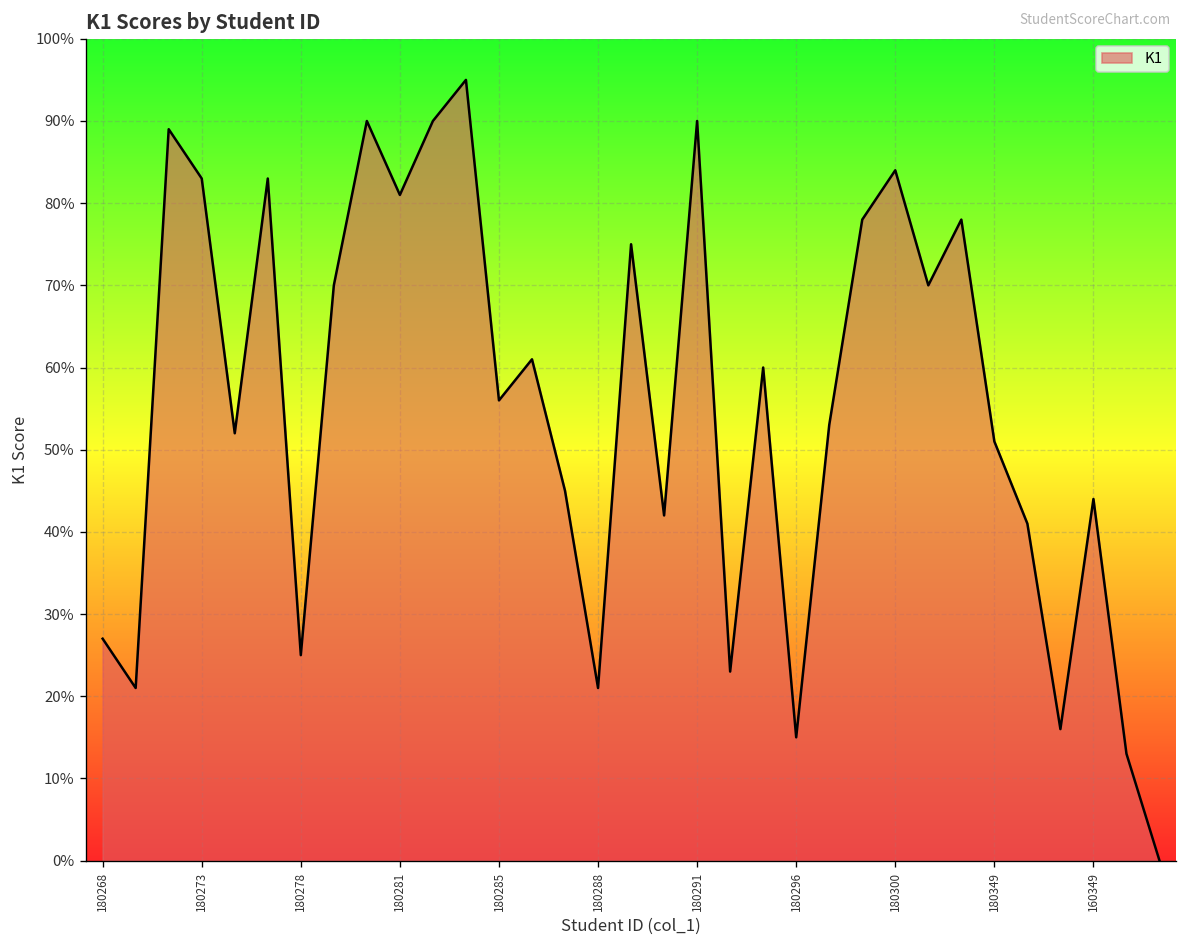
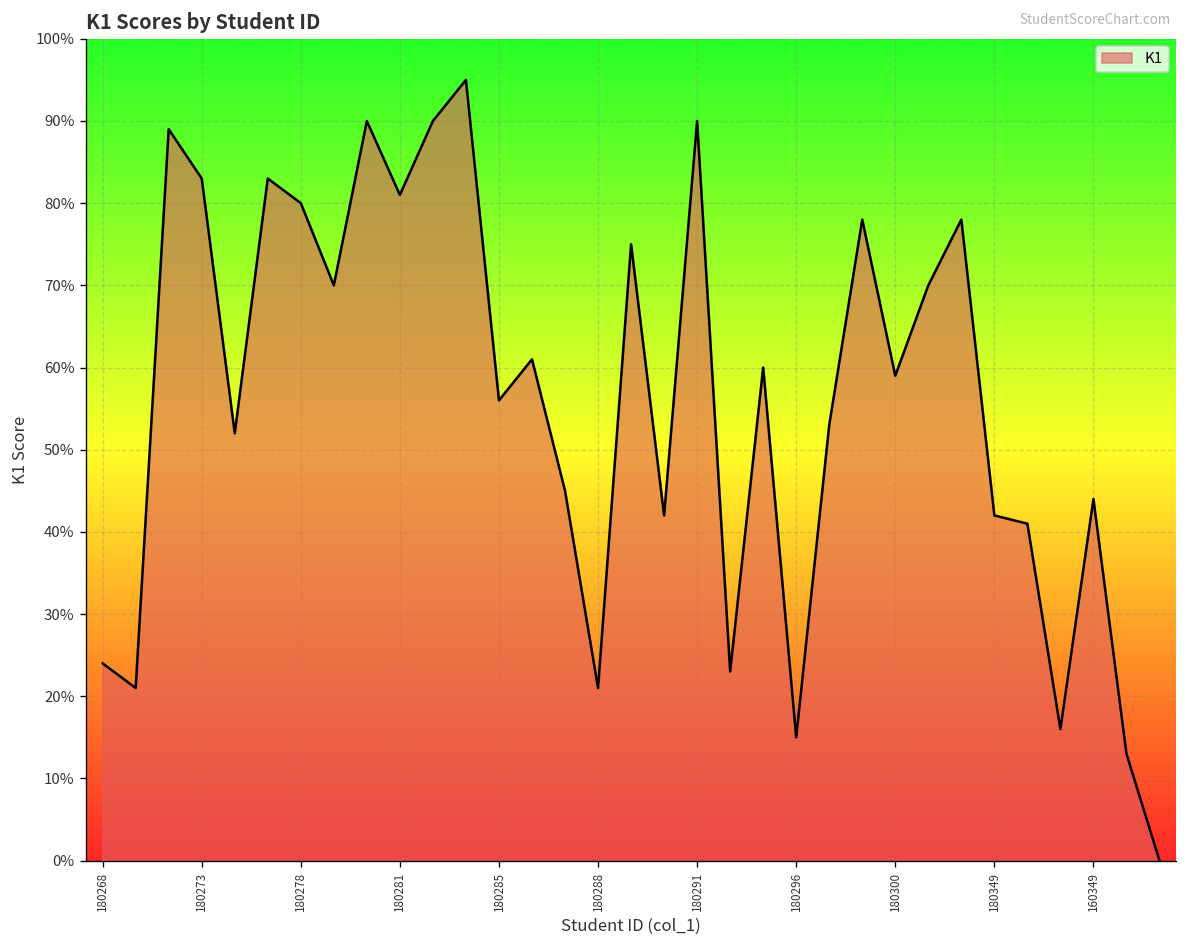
  {
-   "180268": "27%",
+   "180268": "24%",
    "180273": "83%",
-   "180278": "25%",
+   "180278": "80%",
    "180281": "81%",
    "180285": "56%",
    "180288": "21%",
    "180291": "90%",
    "180296": "15%",
-   "180300": "84%",
-   "180349": "51%",
+   "180300": "59%",
+   "180349": "42%",
    "160349": "44%"
  }
